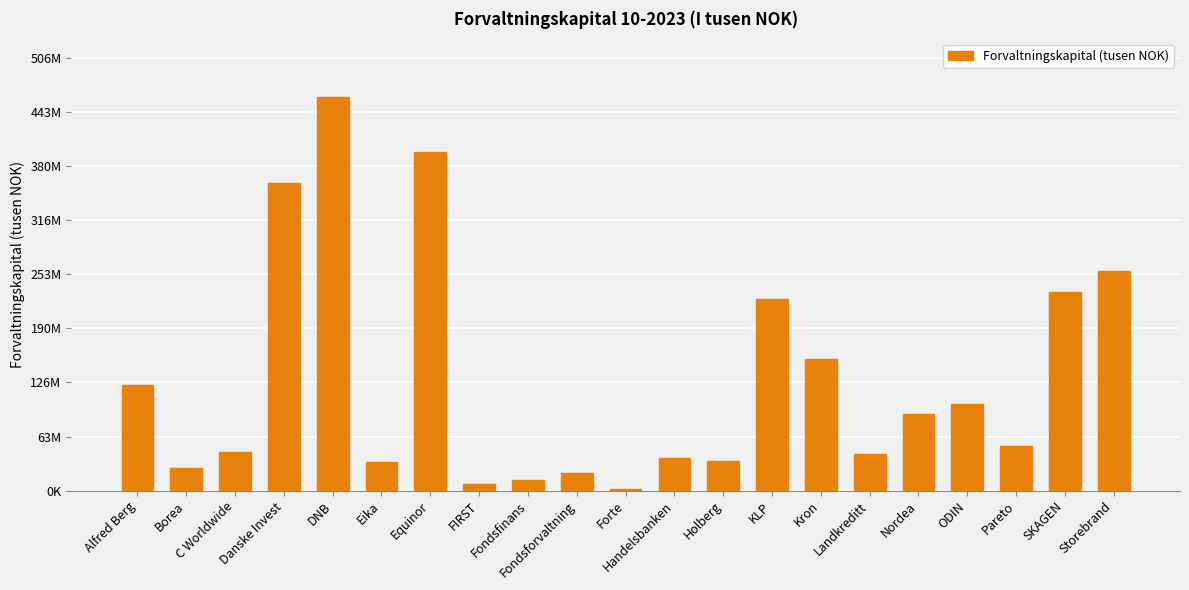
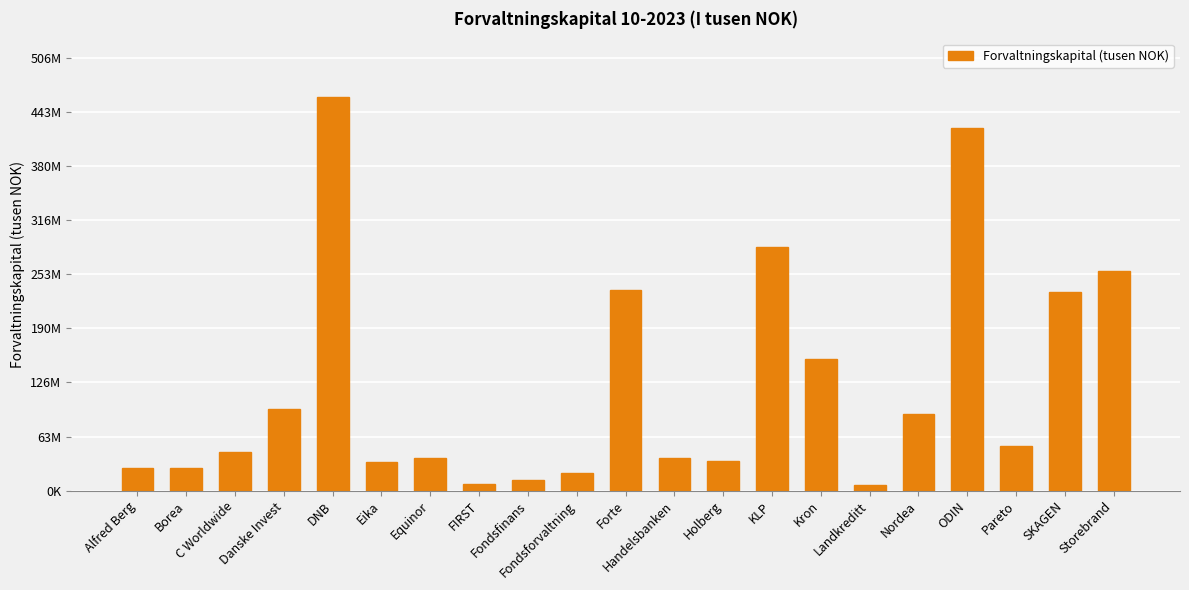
  {
-   "Alfred Berg": 120000000,
+   "Alfred Berg": 30000000,
    "Borea": 30000000,
    "C Worldwide": 50000000,
-   "Danske Invest": 360000000,
+   "Danske Invest": 100000000,
    "DNB": 460000000,
    "Eika": 30000000,
-   "Equinor": 400000000,
+   "Equinor": 40000000,
    "FIRST": 10000000,
    "Fondsfinans": 10000000,
    "Fondsforvaltning": 20000000,
-   "Forte": 0,
+   "Forte": 240000000,
    "Handelsbanken": 40000000,
    "Holberg": 30000000,
-   "KLP": 220000000,
+   "KLP": 290000000,
    "Kron": 150000000,
-   "Landkreditt": 40000000,
+   "Landkreditt": 10000000,
    "Nordea": 90000000,
-   "ODIN": 100000000,
+   "ODIN": 430000000,
    "Pareto": 50000000,
    "SKAGEN": 230000000,
    "Storebrand": 260000000
  }
